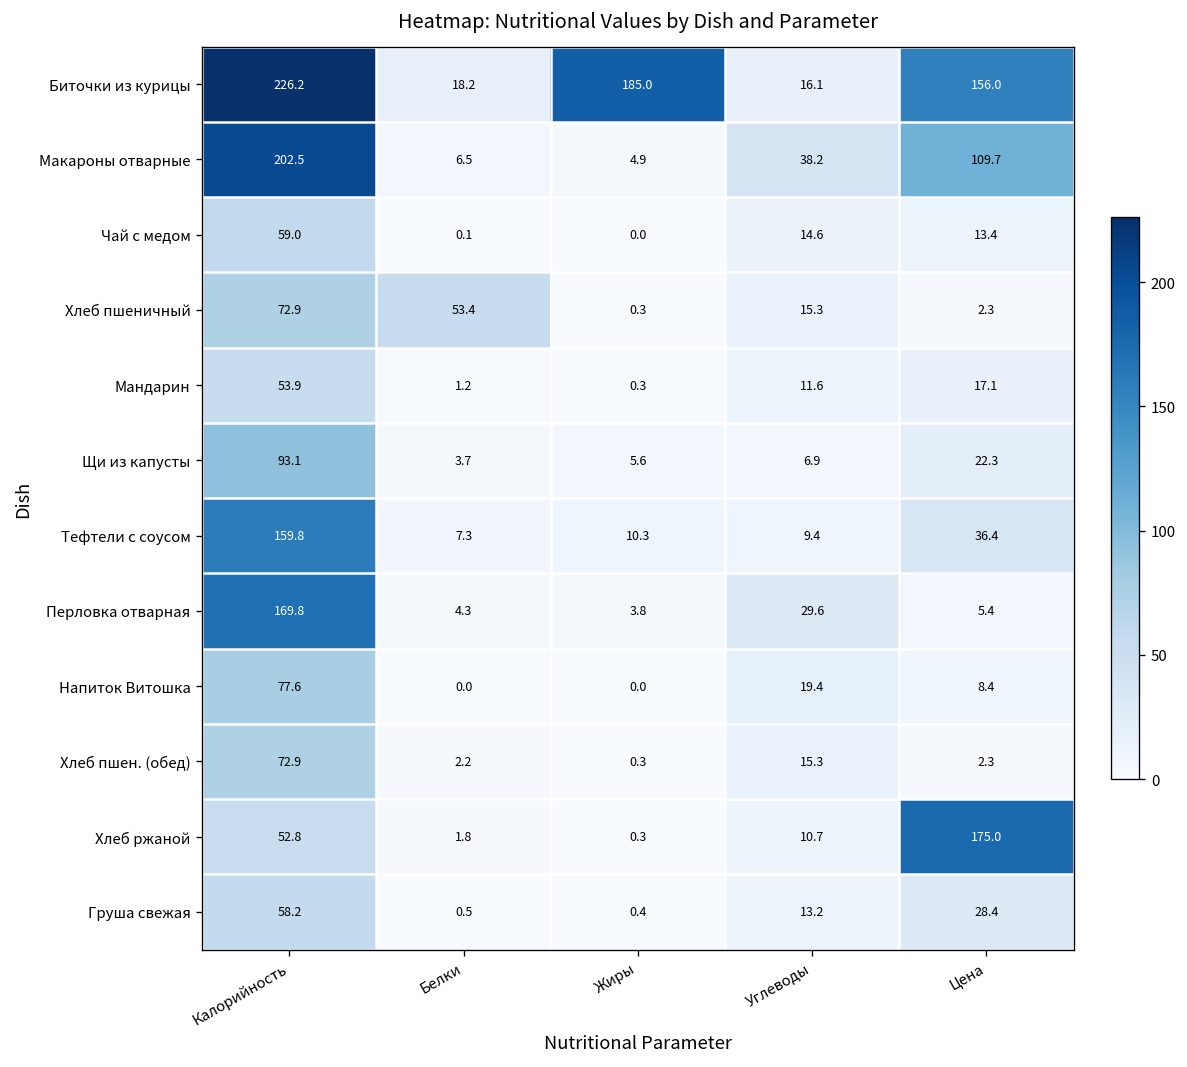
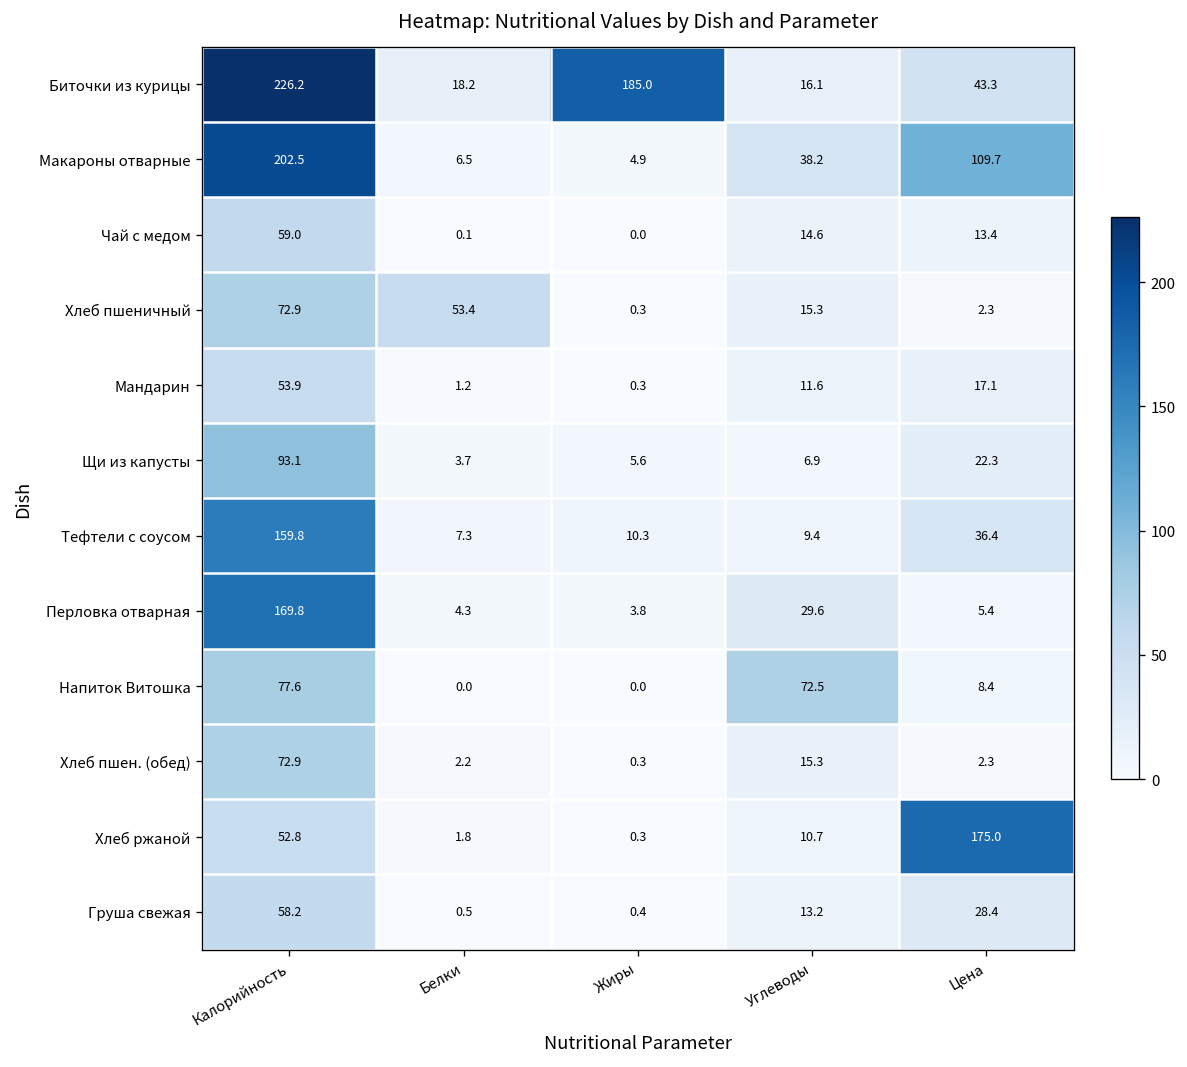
  {
    "Биточки из курицы": {
      "Калорийность": 226.2,
      "Белки": 18.2,
      "Жиры": 185.0,
      "Углеводы": 16.1,
-     "Цена": 156.0
+     "Цена": 43.3
    },
    "Макароны отварные": {
      "Калорийность": 202.5,
      "Белки": 6.5,
      "Жиры": 4.9,
      "Углеводы": 38.2,
      "Цена": 109.7
    },
    "Чай с медом": {
      "Калорийность": 59.0,
      "Белки": 0.1,
      "Жиры": 0.0,
      "Углеводы": 14.6,
      "Цена": 13.4
    },
    "Хлеб пшеничный": {
      "Калорийность": 72.9,
      "Белки": 53.4,
      "Жиры": 0.3,
      "Углеводы": 15.3,
      "Цена": 2.3
    },
    "Мандарин": {
      "Калорийность": 53.9,
      "Белки": 1.2,
      "Жиры": 0.3,
      "Углеводы": 11.6,
      "Цена": 17.1
    },
    "Щи из капусты": {
      "Калорийность": 93.1,
      "Белки": 3.7,
      "Жиры": 5.6,
      "Углеводы": 6.9,
      "Цена": 22.3
    },
    "Тефтели с соусом": {
      "Калорийность": 159.8,
      "Белки": 7.3,
      "Жиры": 10.3,
      "Углеводы": 9.4,
      "Цена": 36.4
    },
    "Перловка отварная": {
      "Калорийность": 169.8,
      "Белки": 4.3,
      "Жиры": 3.8,
      "Углеводы": 29.6,
      "Цена": 5.4
    },
    "Напиток Витошка": {
      "Калорийность": 77.6,
      "Белки": 0.0,
      "Жиры": 0.0,
-     "Углеводы": 19.4,
+     "Углеводы": 72.5,
      "Цена": 8.4
    },
    "Хлеб пшен. (обед)": {
      "Калорийность": 72.9,
      "Белки": 2.2,
      "Жиры": 0.3,
      "Углеводы": 15.3,
      "Цена": 2.3
    },
    "Хлеб ржаной": {
      "Калорийность": 52.8,
      "Белки": 1.8,
      "Жиры": 0.3,
      "Углеводы": 10.7,
      "Цена": 175.0
    },
    "Груша свежая": {
      "Калорийность": 58.2,
      "Белки": 0.5,
      "Жиры": 0.4,
      "Углеводы": 13.2,
      "Цена": 28.4
    }
  }
